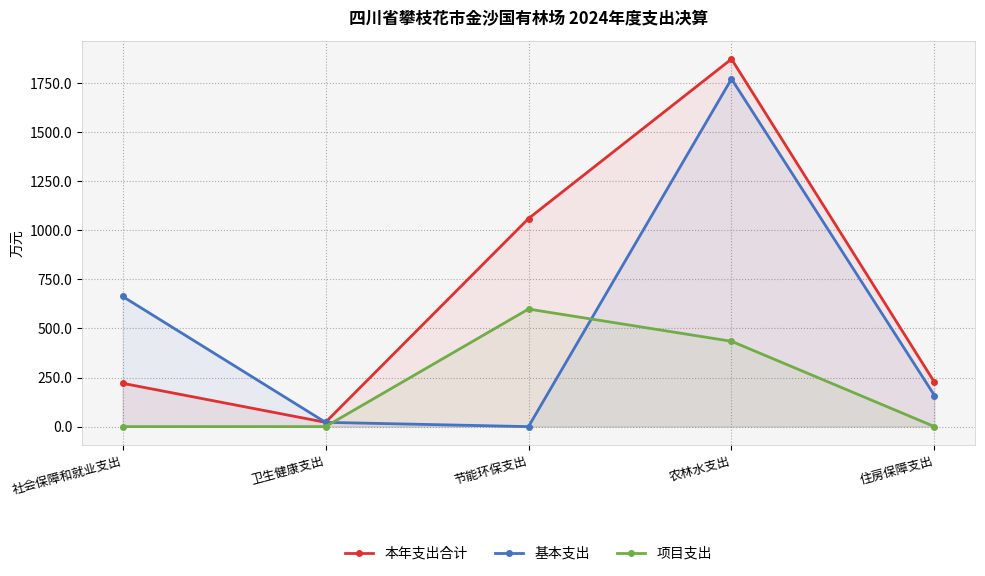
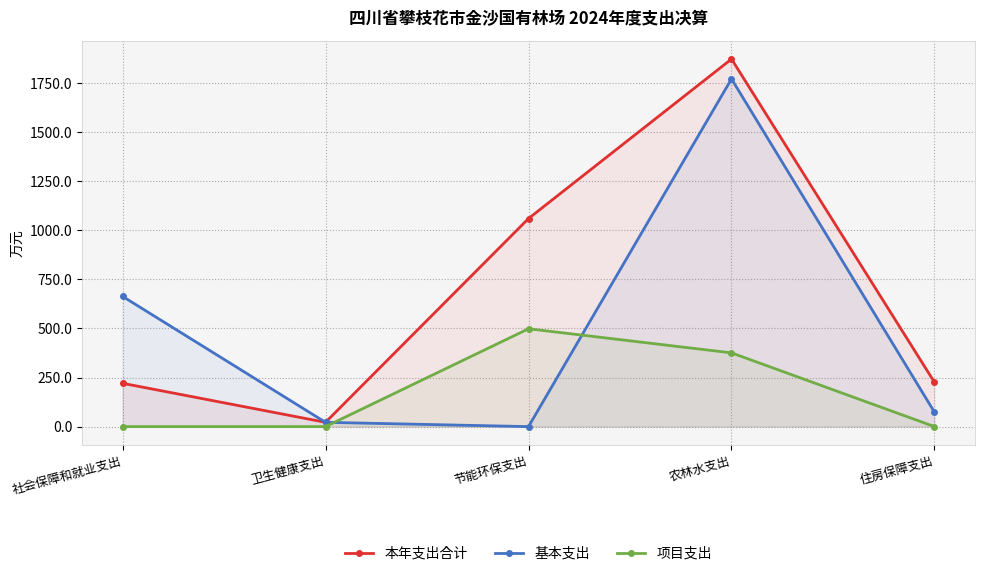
  {
    "本年支出合计": {
      "社会保障和就业支出": 220,
      "节能环保支出": 1060,
      "农林水支出": 1870,
      "住房保障支出": 230
    },
    "基本支出": {
      "社会保障和就业支出": 660,
      "节能环保支出": 0,
      "农林水支出": 1770,
-     "住房保障支出": 160
+     "住房保障支出": 70
    },
    "项目支出": {
      "社会保障和就业支出": 0,
      "卫生健康支出": 0,
-     "节能环保支出": 600,
-     "农林水支出": 430,
+     "节能环保支出": 500,
+     "农林水支出": 380,
      "住房保障支出": 0
    }
  }
